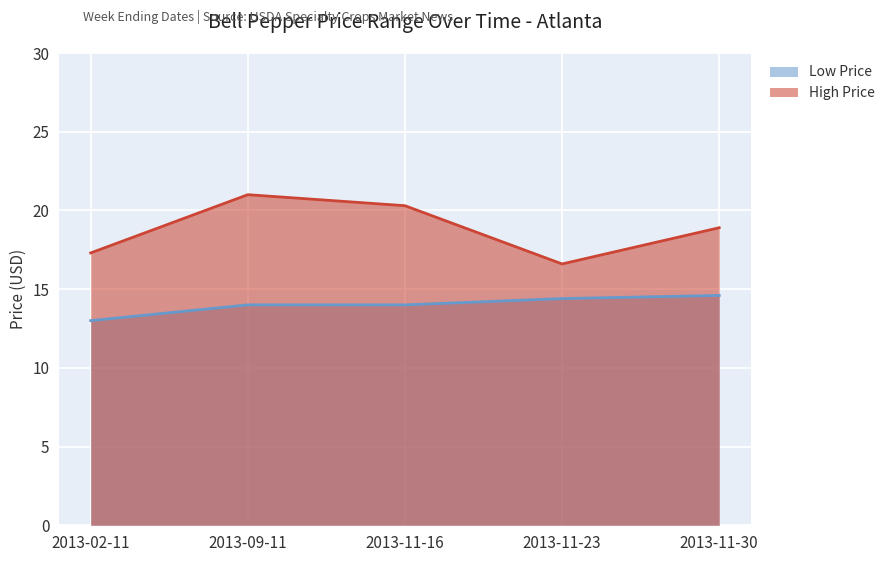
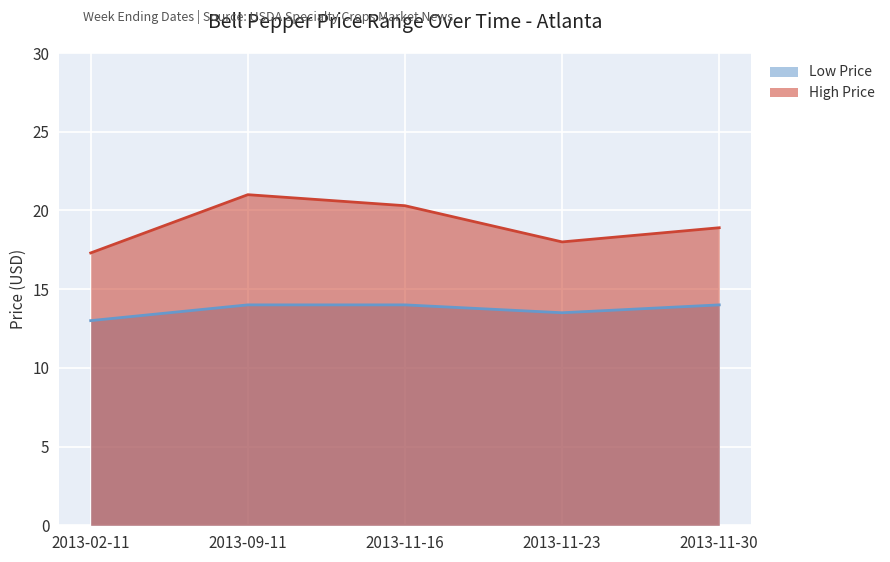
  {
    "Low Price": {
      "2013-02-11": 13.0,
      "2013-09-11": 14.0,
      "2013-11-16": 14.0,
-     "2013-11-23": 14.4,
-     "2013-11-30": 14.6
+     "2013-11-23": 13.5,
+     "2013-11-30": 14.0
    },
    "High Price": {
      "2013-02-11": 17.3,
      "2013-09-11": 21.0,
      "2013-11-16": 20.3,
-     "2013-11-23": 16.6,
+     "2013-11-23": 18.0,
      "2013-11-30": 18.9
    }
  }
